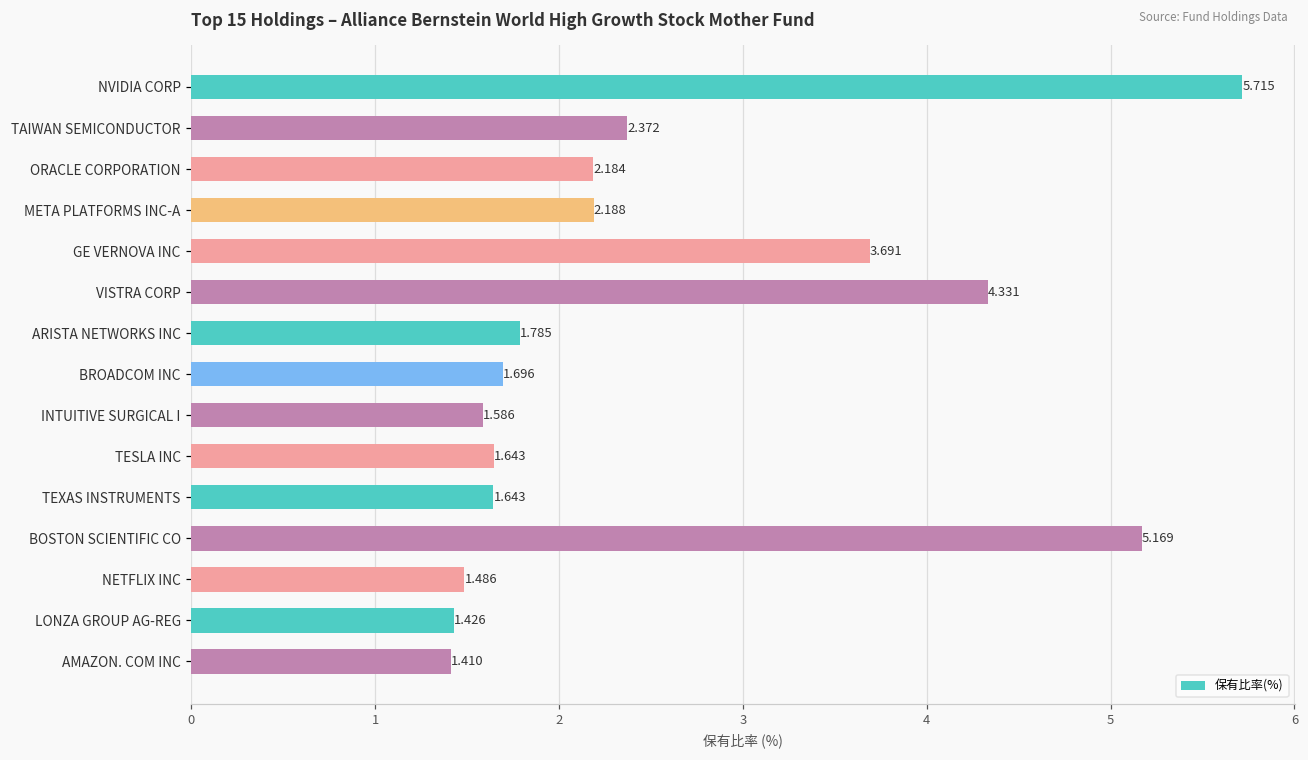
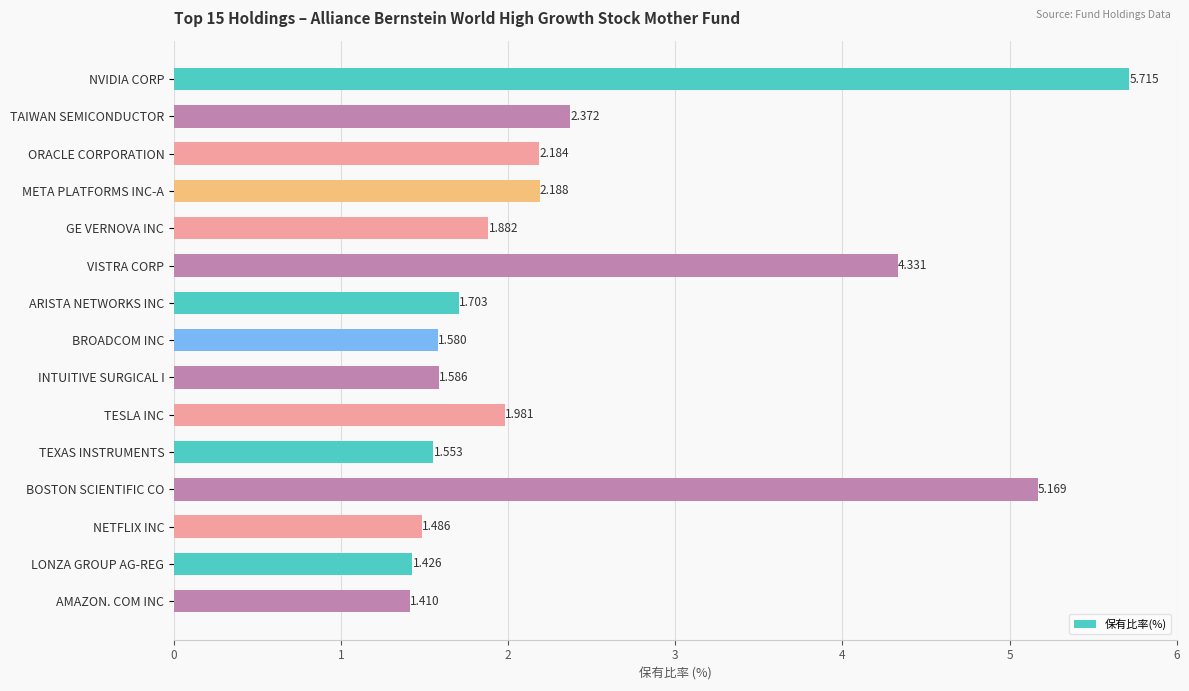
  {
    "NVIDIA CORP": 5.715,
    "TAIWAN SEMICONDUCTOR": 2.372,
    "ORACLE CORPORATION": 2.184,
    "META PLATFORMS INC-A": 2.188,
-   "GE VERNOVA INC": 3.691,
+   "GE VERNOVA INC": 1.882,
    "VISTRA CORP": 4.331,
-   "ARISTA NETWORKS INC": 1.785,
-   "BROADCOM INC": 1.696,
+   "ARISTA NETWORKS INC": 1.703,
+   "BROADCOM INC": 1.580,
    "INTUITIVE SURGICAL I": 1.586,
-   "TESLA INC": 1.643,
-   "TEXAS INSTRUMENTS": 1.643,
+   "TESLA INC": 1.981,
+   "TEXAS INSTRUMENTS": 1.553,
    "BOSTON SCIENTIFIC CO": 5.169,
    "NETFLIX INC": 1.486,
    "LONZA GROUP AG-REG": 1.426,
    "AMAZON. COM INC": 1.410
  }
